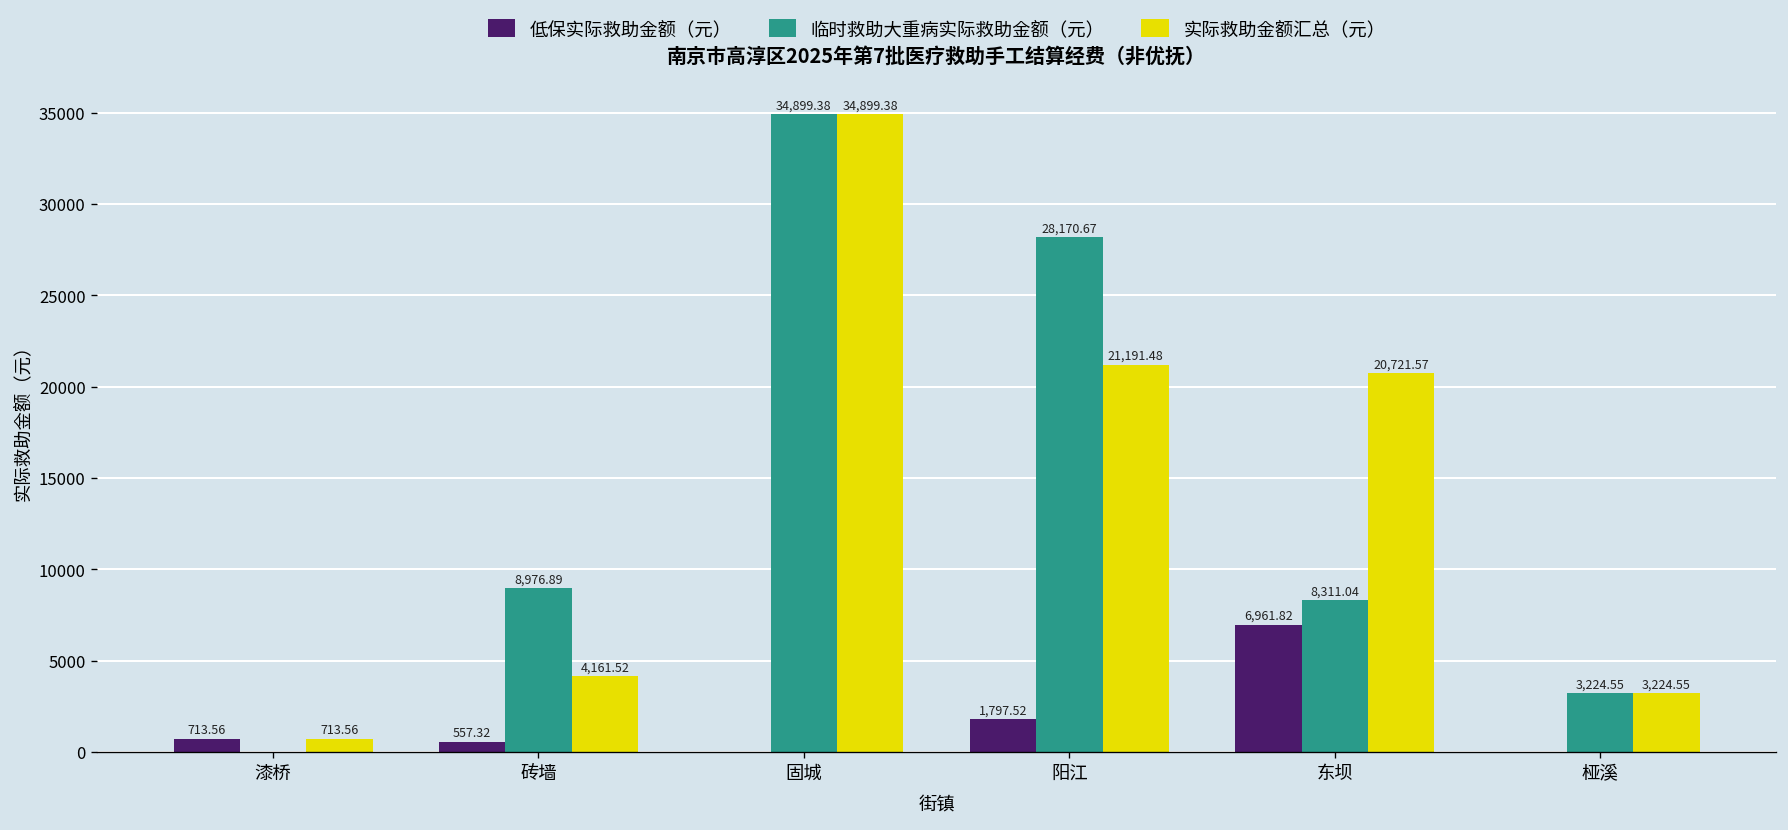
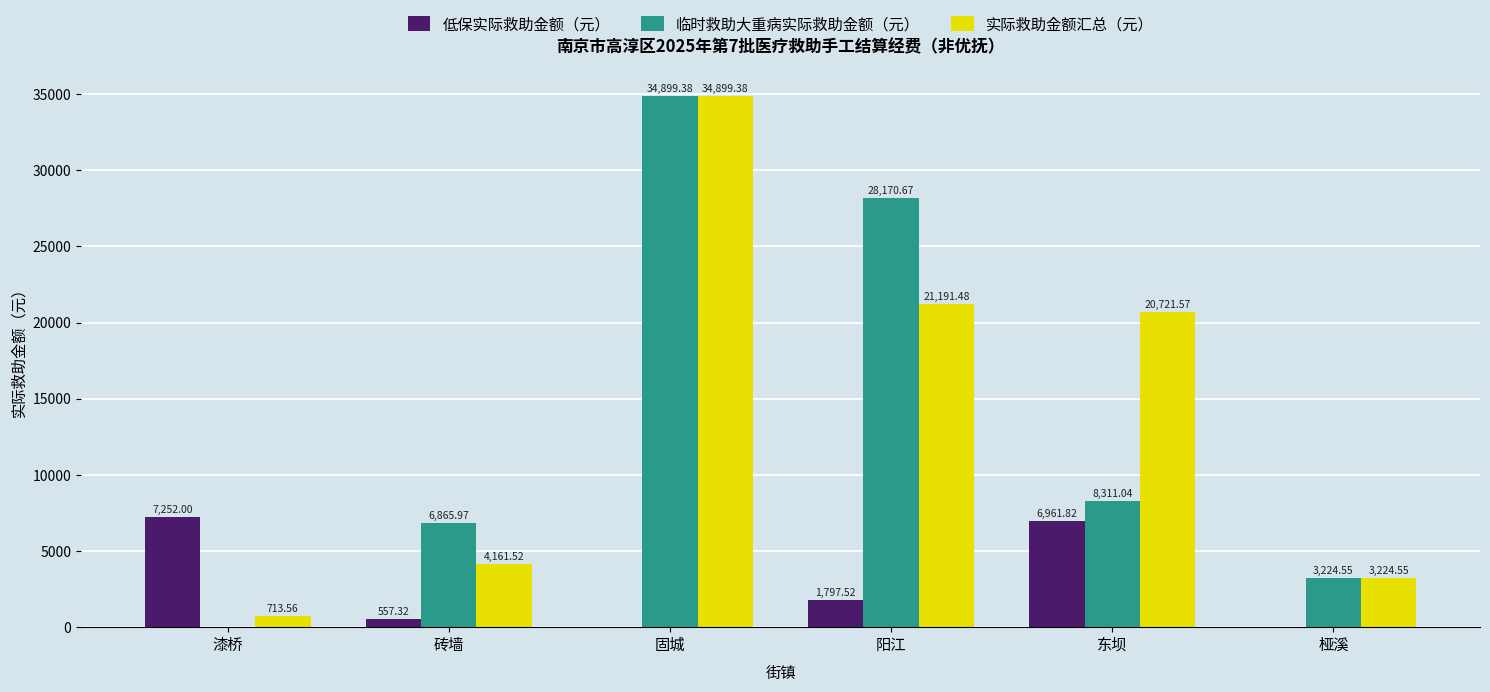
  {
    "低保实际救助金额（元）": {
-     "漆桥": "713.56",
+     "漆桥": "7,252.00",
      "砖墙": "557.32",
      "阳江": "1,797.52",
      "东坝": "6,961.82"
    },
    "临时救助大重病实际救助金额（元）": {
-     "砖墙": "8,976.89",
+     "砖墙": "6,865.97",
      "固城": "34,899.38",
      "阳江": "28,170.67",
      "东坝": "8,311.04",
      "桠溪": "3,224.55"
    },
    "实际救助金额汇总（元）": {
      "漆桥": "713.56",
      "砖墙": "4,161.52",
      "固城": "34,899.38",
      "阳江": "21,191.48",
      "东坝": "20,721.57",
      "桠溪": "3,224.55"
    }
  }
